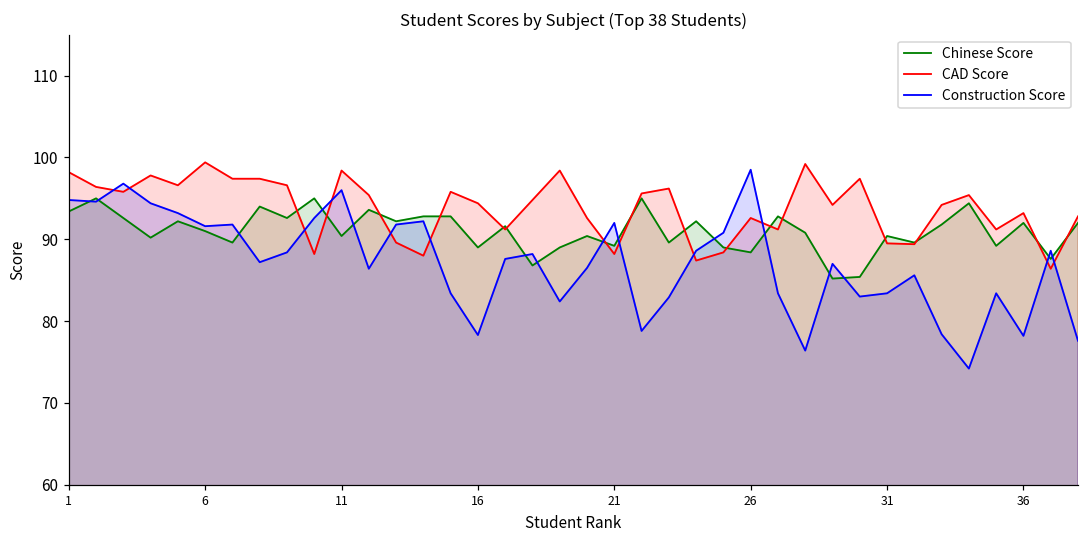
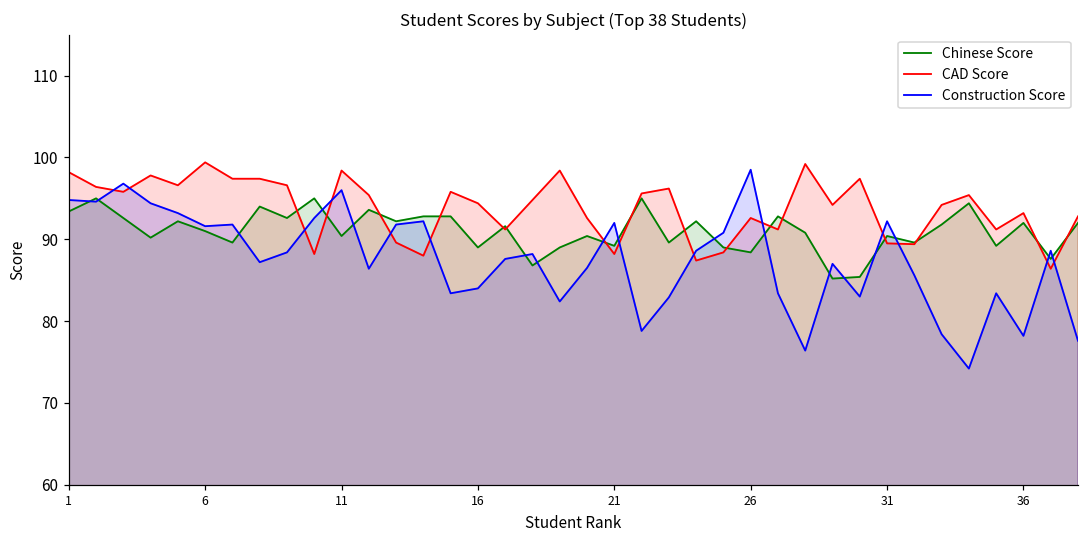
  {
    "Chinese Score": {
      "1": 93,
      "6": 91,
      "11": 90,
      "16": 89,
      "21": 89,
      "26": 88,
      "31": 90,
      "36": 92
    },
    "CAD Score": {
      "1": 98,
      "6": 99,
      "11": 98,
      "16": 94,
      "21": 88,
      "26": 93,
      "31": 90,
      "36": 93
    },
    "Construction Score": {
      "1": 95,
      "6": 92,
      "11": 96,
-     "16": 78,
+     "16": 84,
      "21": 92,
      "26": 99,
-     "31": 83,
+     "31": 92,
      "36": 78
    }
  }
